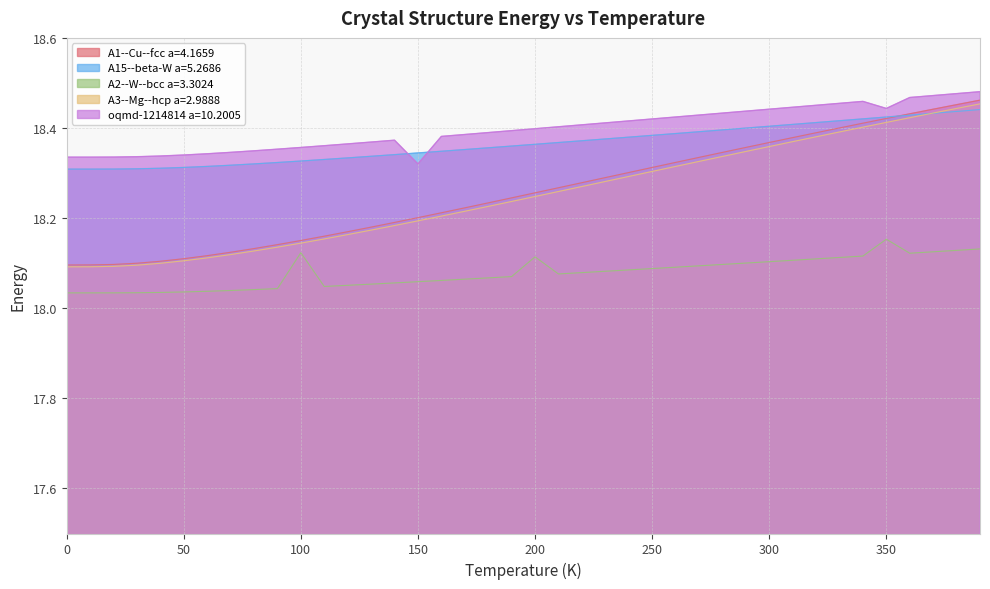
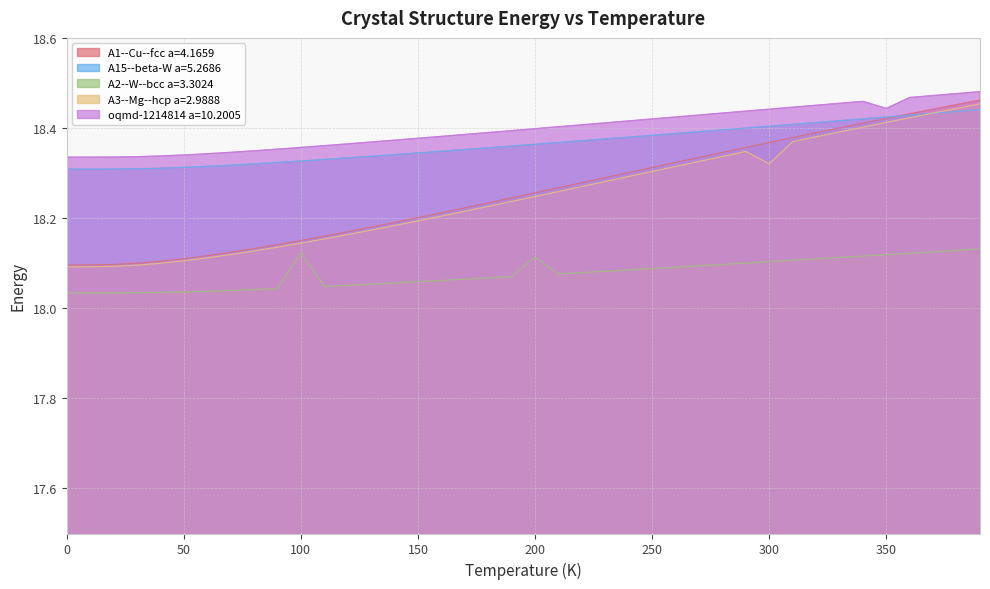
  {
    "A1--Cu--fcc a=4.1659": {
      "100": 18.15,
      "150": 18.20,
      "200": 18.26,
      "250": 18.31,
      "300": 18.37
    },
    "A15--beta-W a=5.2686": {
      "0": 18.31,
      "50": 18.31,
      "100": 18.33,
      "150": 18.34,
      "200": 18.36,
      "250": 18.38,
      "300": 18.40
    },
    "A2--W--bcc a=3.3024": {
      "0": 18.03,
      "50": 18.04,
      "100": 18.12,
      "150": 18.06,
      "200": 18.11,
      "250": 18.09,
      "300": 18.10,
-     "350": 18.15
+     "350": 18.12
    },
    "A3--Mg--hcp a=2.9888": {
      "100": 18.14,
      "150": 18.19,
      "200": 18.25,
      "250": 18.30,
-     "300": 18.36,
+     "300": 18.32,
      "350": 18.41
    },
    "oqmd-1214814 a=10.2005": {
      "0": 18.34,
      "50": 18.34,
      "100": 18.36,
-     "150": 18.32,
+     "150": 18.38,
      "200": 18.40,
      "250": 18.42,
      "300": 18.44,
      "350": 18.44
    }
  }
